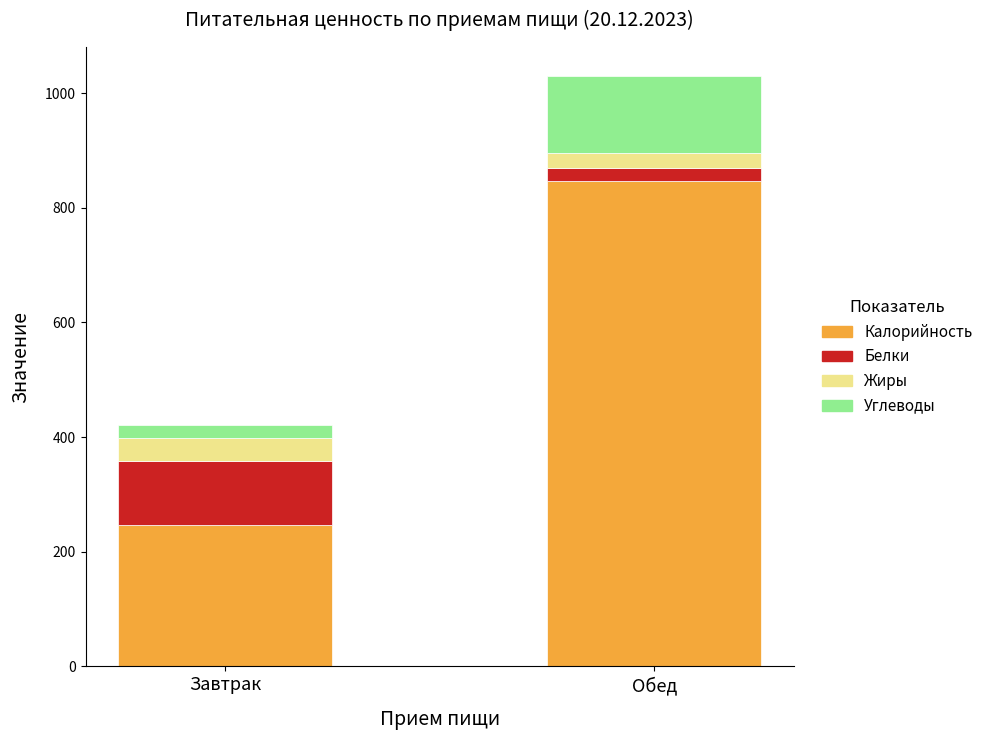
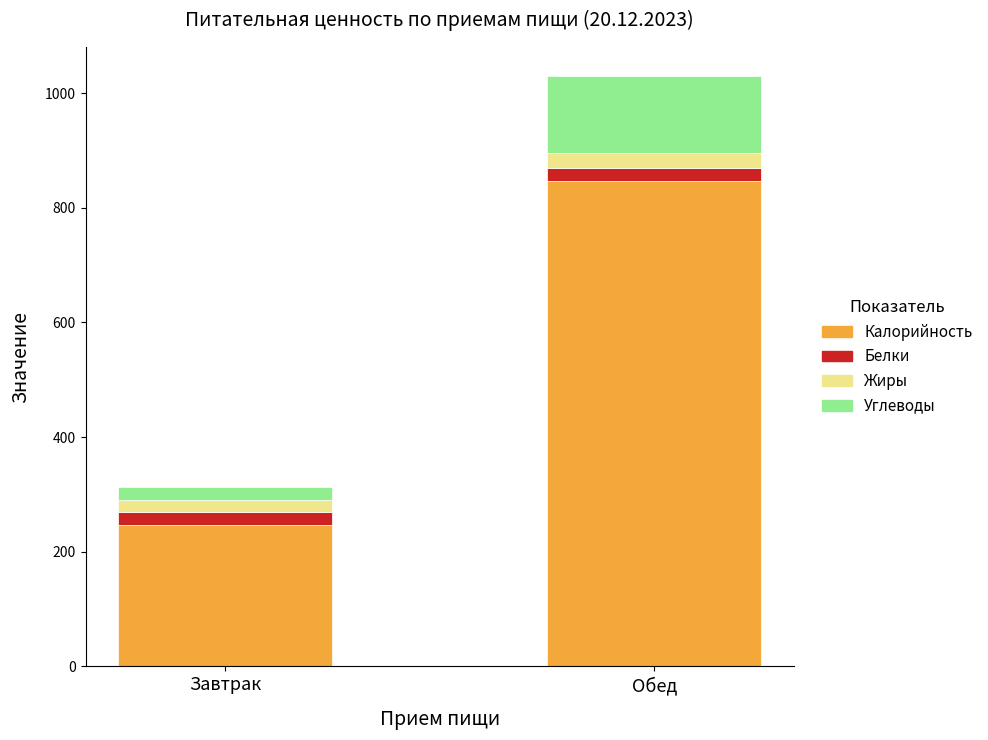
  {
    "Калорийность": {
      "Завтрак": 250,
      "Обед": 850
    },
    "Белки": {
-     "Завтрак": 110,
+     "Завтрак": 20,
      "Обед": 20
    },
    "Жиры": {
-     "Завтрак": 40,
+     "Завтрак": 20,
      "Обед": 20
    },
    "Углеводы": {
      "Завтрак": 20,
      "Обед": 130
    }
  }
